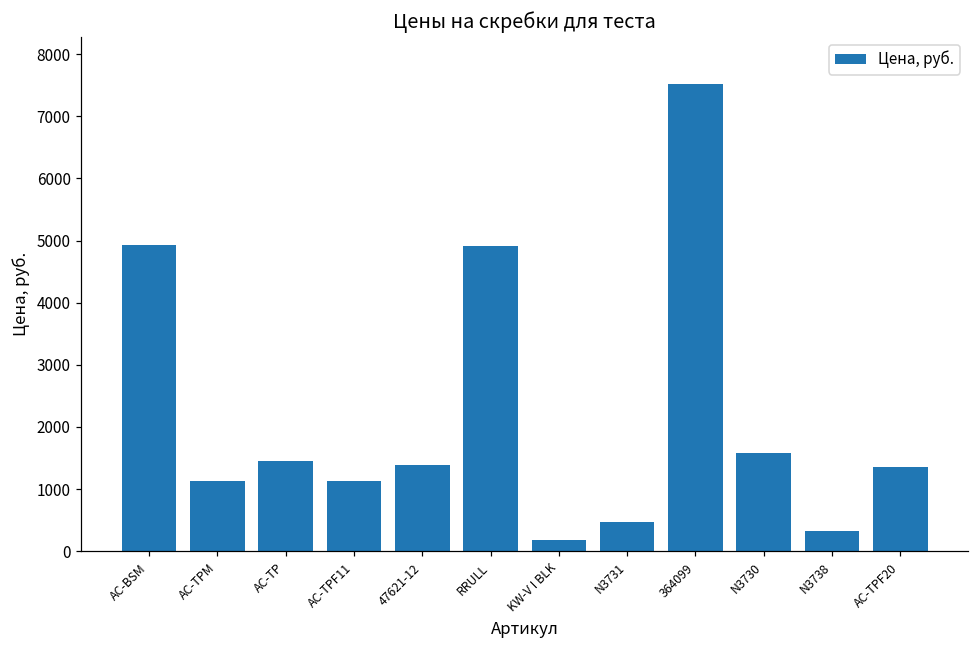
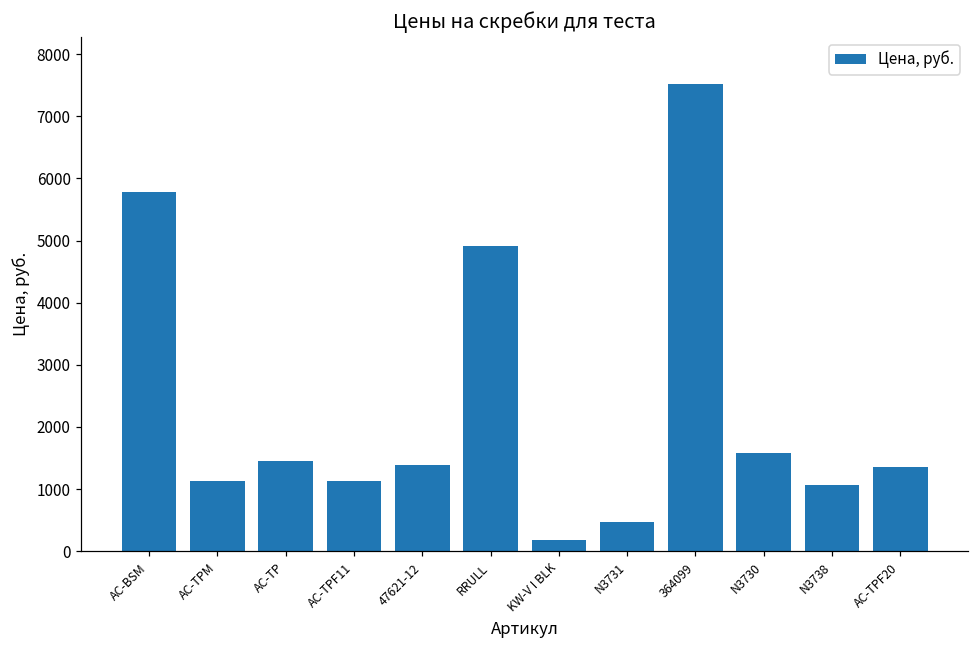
  {
-   "AC-BSM": 4900,
+   "AC-BSM": 5800,
    "AC-TPM": 1100,
    "AC-TP": 1400,
    "AC-TPF11": 1100,
    "47621-12": 1400,
    "RRULL": 4900,
    "KW-V I BLK": 200,
    "N3731": 500,
    "364099": 7500,
    "N3730": 1600,
-   "N3738": 300,
+   "N3738": 1100,
    "AC-TPF20": 1400
  }
